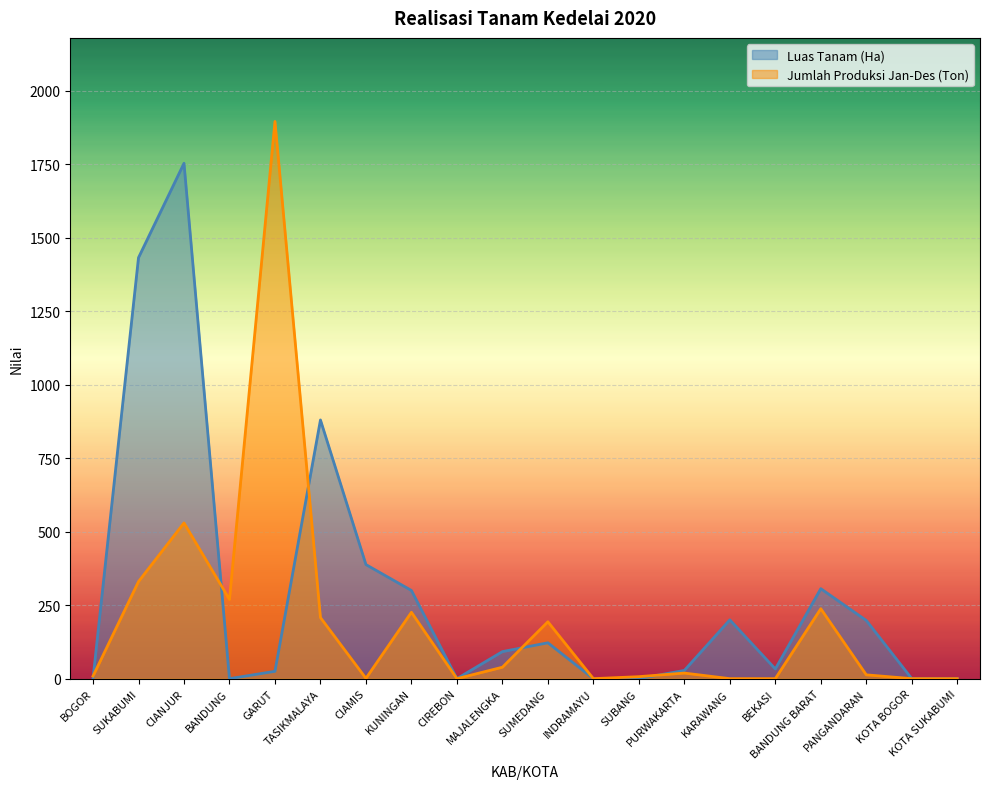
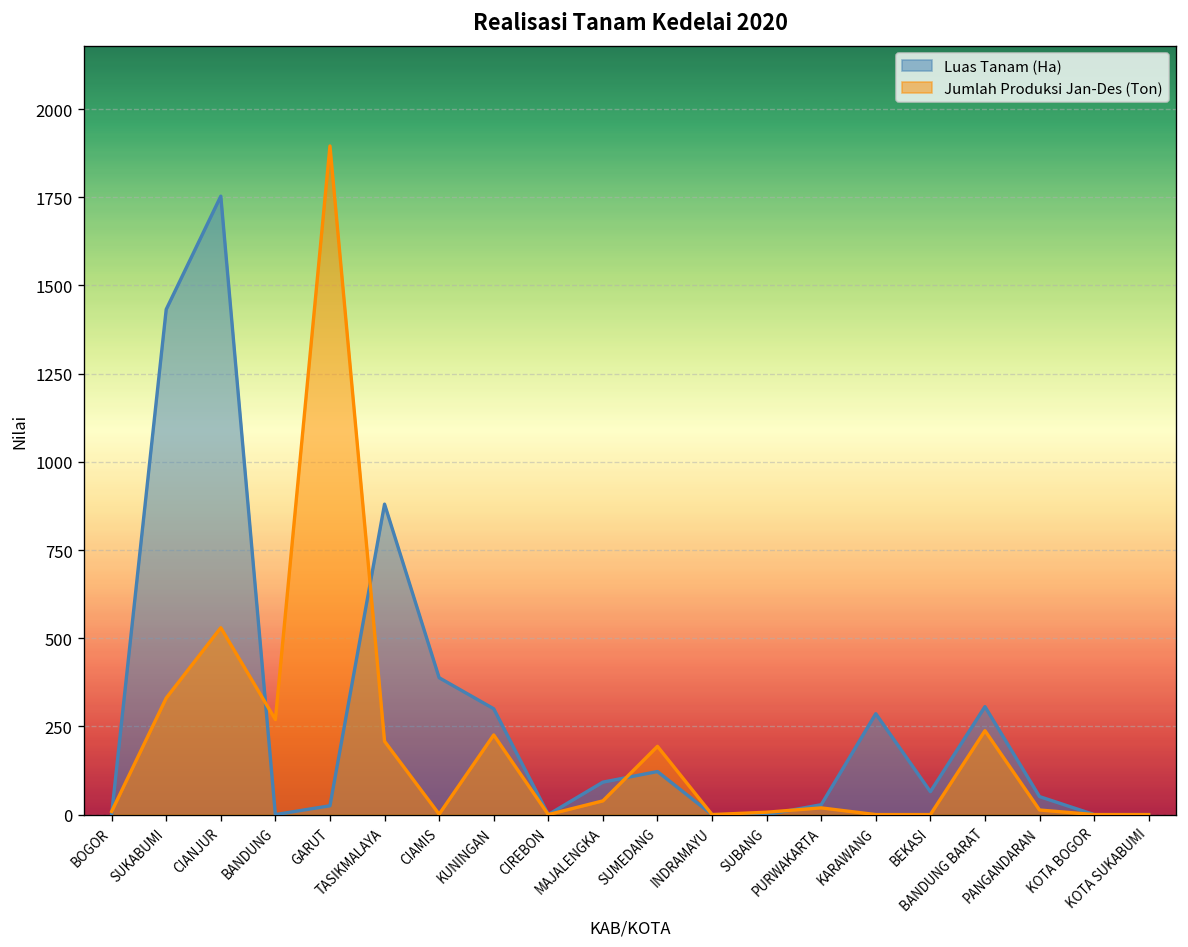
  {
    "Luas Tanam (Ha)": {
      "SUKABUMI": 1430,
      "CIANJUR": 1750,
      "BANDUNG": 0,
      "GARUT": 30,
      "TASIKMALAYA": 880,
      "CIAMIS": 390,
      "KUNINGAN": 300,
      "MAJALENGKA": 90,
      "SUMEDANG": 120,
      "PURWAKARTA": 30,
-     "KARAWANG": 200,
-     "BEKASI": 30,
+     "KARAWANG": 290,
+     "BEKASI": 70,
      "BANDUNG BARAT": 310,
-     "PANGANDARAN": 200
+     "PANGANDARAN": 50
    },
    "Jumlah Produksi Jan-Des (Ton)": {
      "SUKABUMI": 330,
      "CIANJUR": 530,
      "BANDUNG": 270,
      "GARUT": 1900,
      "TASIKMALAYA": 210,
      "CIAMIS": 0,
      "KUNINGAN": 230,
      "MAJALENGKA": 40,
      "SUMEDANG": 190,
      "PURWAKARTA": 20,
      "KARAWANG": 0,
      "BEKASI": 0,
      "BANDUNG BARAT": 240,
      "PANGANDARAN": 10
    }
  }
